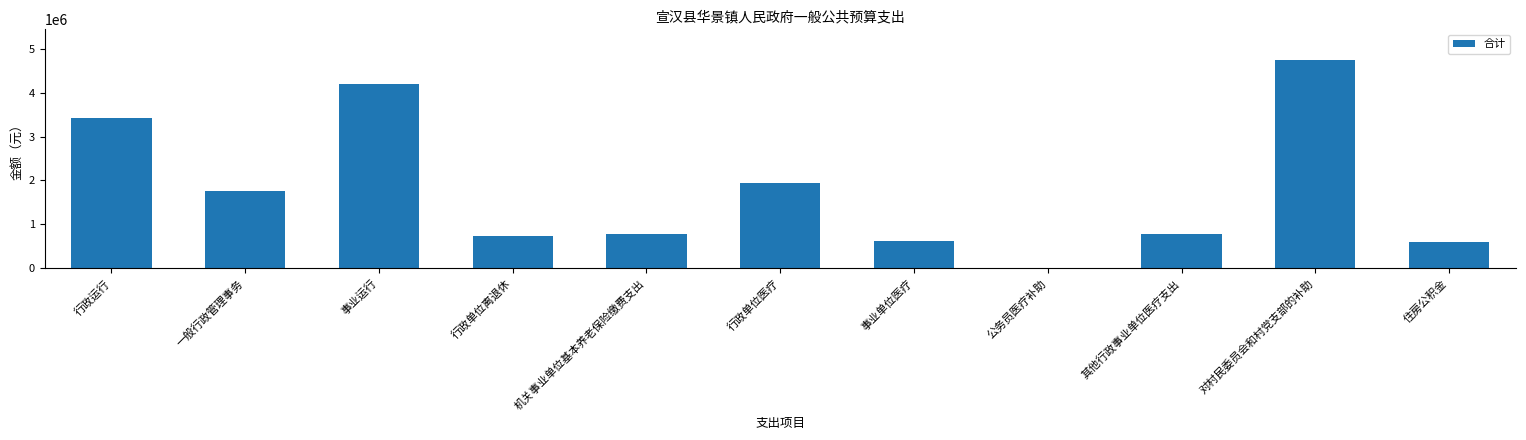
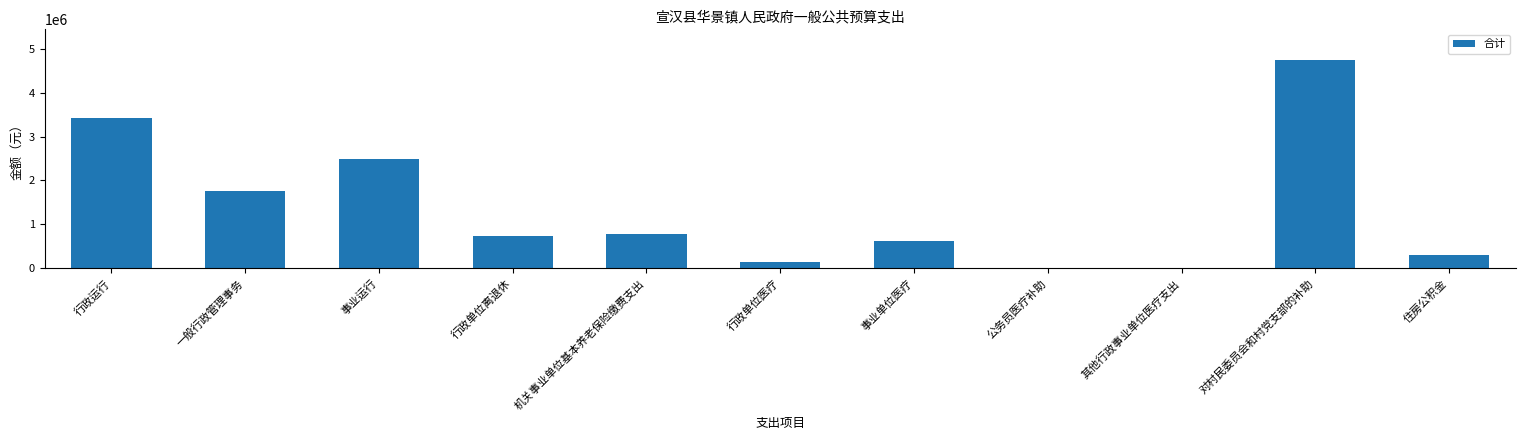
  {
    "行政运行": 3400000,
    "一般行政管理事务": 1800000,
-   "事业运行": 4200000,
+   "事业运行": 2500000,
    "行政单位离退休": 700000,
    "机关事业单位基本养老保险缴费支出": 800000,
-   "行政单位医疗": 1900000,
+   "行政单位医疗": 100000,
    "事业单位医疗": 600000,
-   "其他行政事业单位医疗支出": 800000,
+   "其他行政事业单位医疗支出": 0,
    "对村民委员会和村党支部的补助": 4700000,
-   "住房公积金": 600000
+   "住房公积金": 300000
  }
